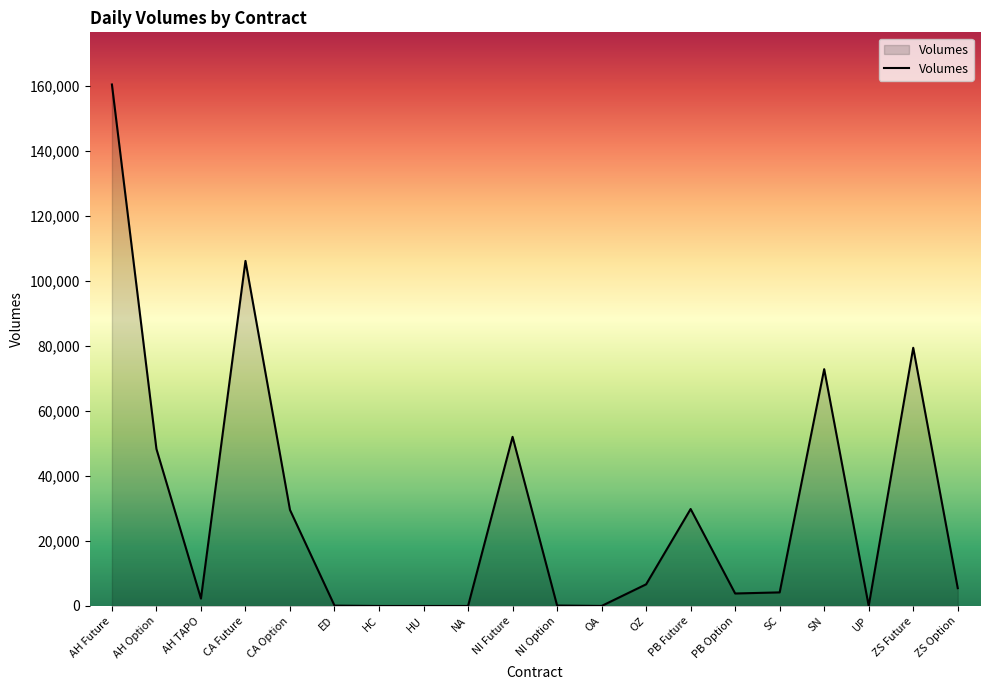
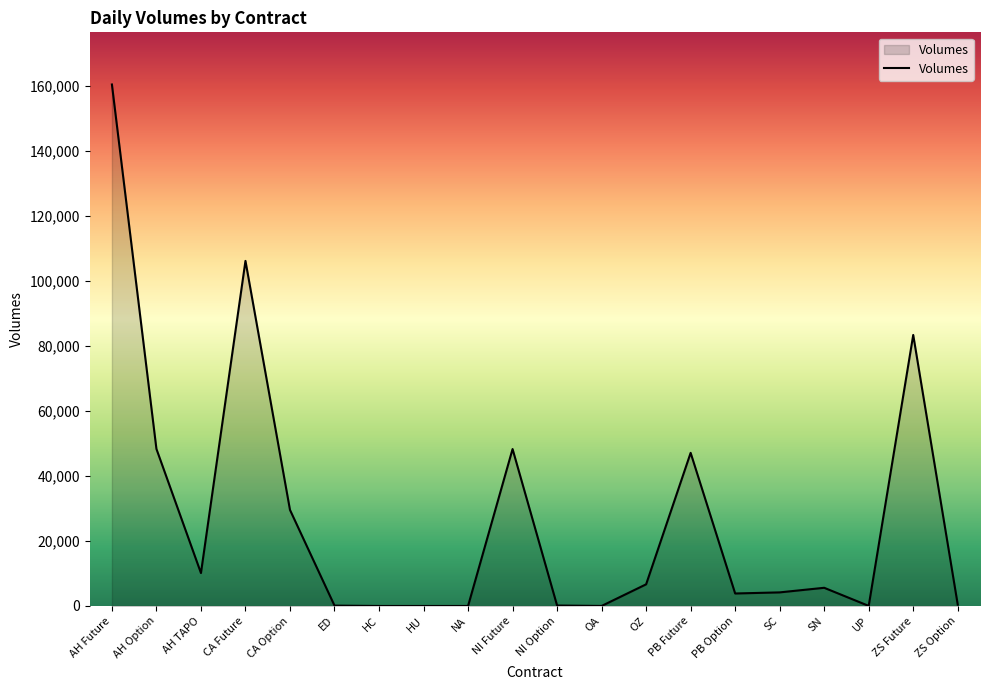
  {
    "AH Future": "161,000",
    "AH Option": "48,000",
-   "AH TAPO": "2,000",
+   "AH TAPO": "10,000",
    "CA Future": "106,000",
    "CA Option": "30,000",
    "ED": "0",
    "HC": "0",
    "HU": "0",
    "NA": "0",
-   "NI Future": "52,000",
+   "NI Future": "48,000",
    "NI Option": "0",
    "OA": "0",
    "OZ": "7,000",
-   "PB Future": "30,000",
+   "PB Future": "47,000",
    "PB Option": "4,000",
    "SC": "4,000",
-   "SN": "73,000",
+   "SN": "6,000",
    "UP": "0",
-   "ZS Future": "79,000",
-   "ZS Option": "5,000"
+   "ZS Future": "83,000",
+   "ZS Option": "0"
  }
